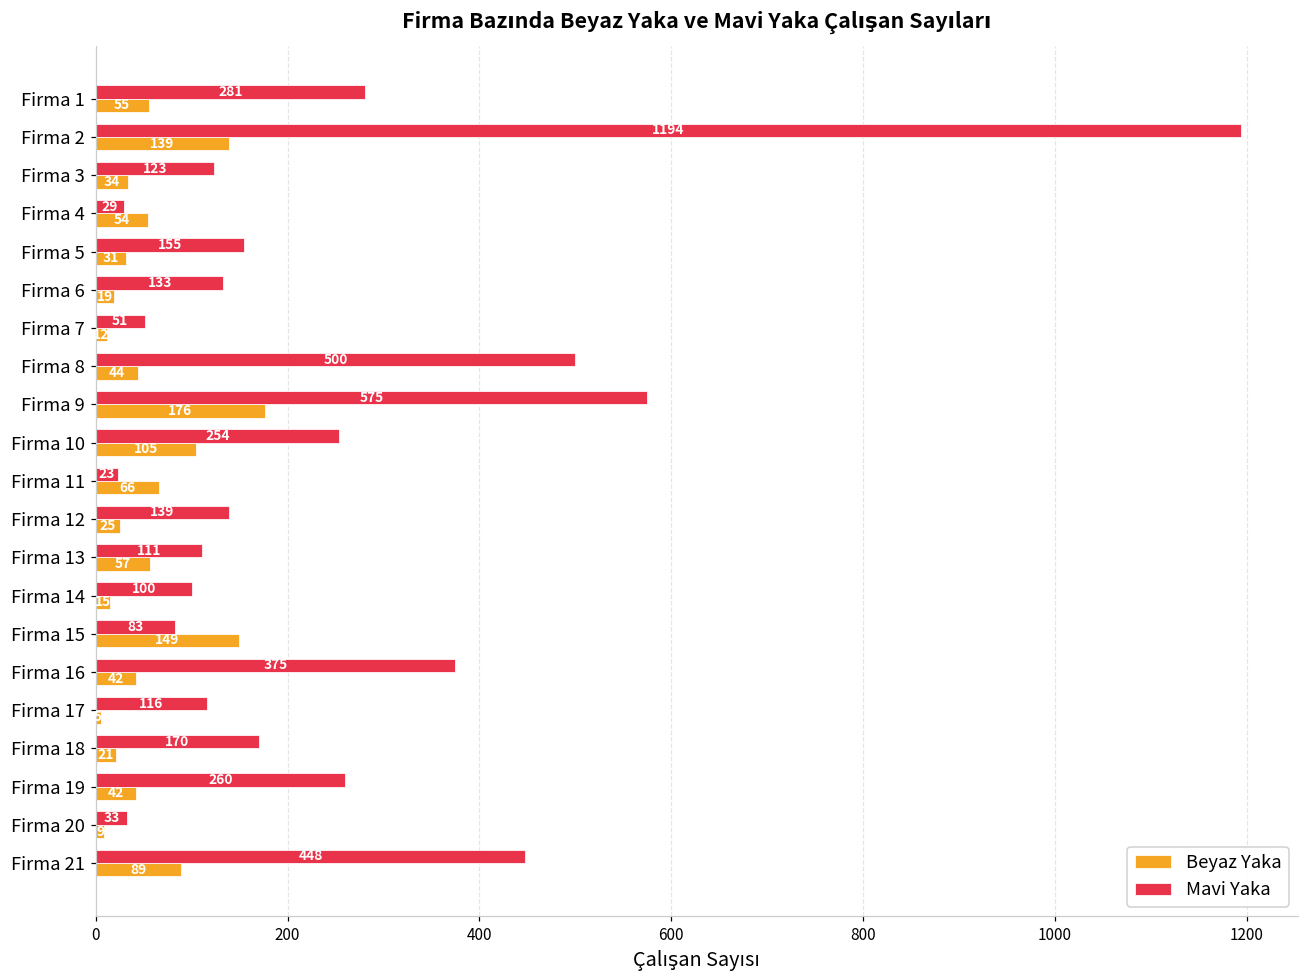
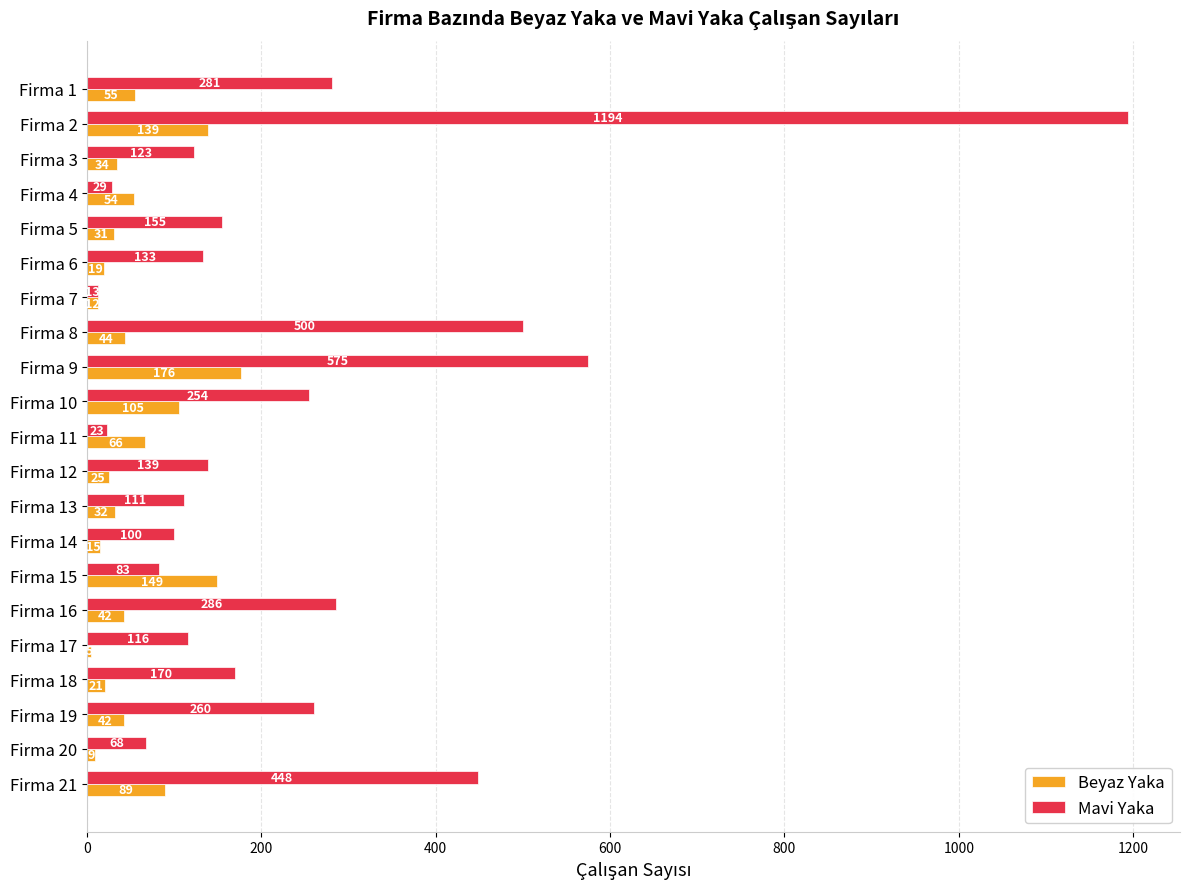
  {
    "Beyaz Yaka": {
      "Firma 1": 55,
      "Firma 2": 139,
      "Firma 3": 34,
      "Firma 4": 54,
      "Firma 5": 31,
      "Firma 6": 19,
      "Firma 8": 44,
      "Firma 9": 176,
      "Firma 10": 105,
      "Firma 11": 66,
      "Firma 12": 25,
-     "Firma 13": 57,
+     "Firma 13": 32,
      "Firma 14": 15,
      "Firma 15": 149,
      "Firma 16": 42,
      "Firma 18": 21,
      "Firma 19": 42,
      "Firma 20": 9,
      "Firma 21": 89
    },
    "Mavi Yaka": {
      "Firma 1": 281,
      "Firma 2": 1194,
      "Firma 3": 123,
      "Firma 4": 29,
      "Firma 5": 155,
      "Firma 6": 133,
-     "Firma 7": 50,
+     "Firma 7": 10,
      "Firma 8": 500,
      "Firma 9": 575,
      "Firma 10": 254,
      "Firma 11": 23,
      "Firma 12": 139,
      "Firma 13": 111,
      "Firma 14": 100,
      "Firma 15": 83,
-     "Firma 16": 375,
+     "Firma 16": 286,
      "Firma 17": 116,
      "Firma 18": 170,
      "Firma 19": 260,
-     "Firma 20": 33,
+     "Firma 20": 68,
      "Firma 21": 448
    }
  }
